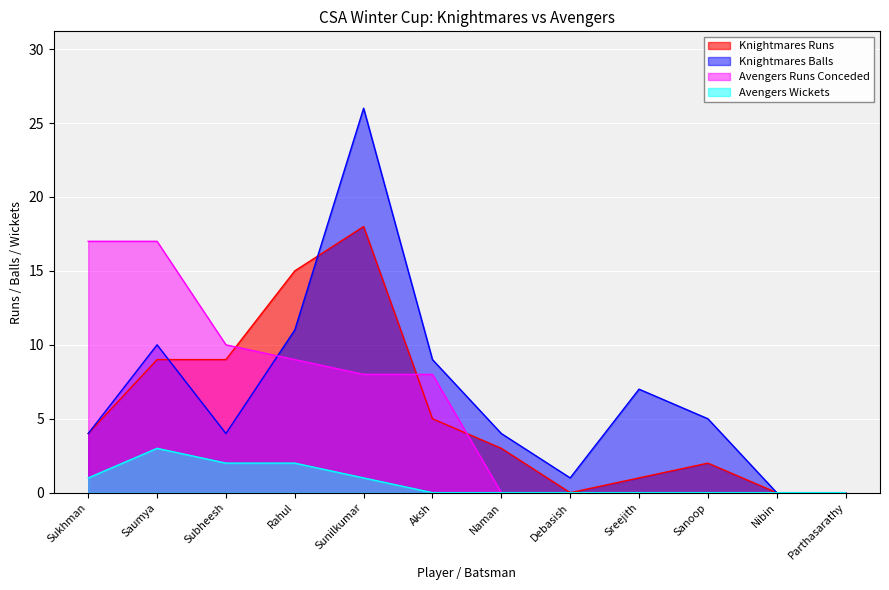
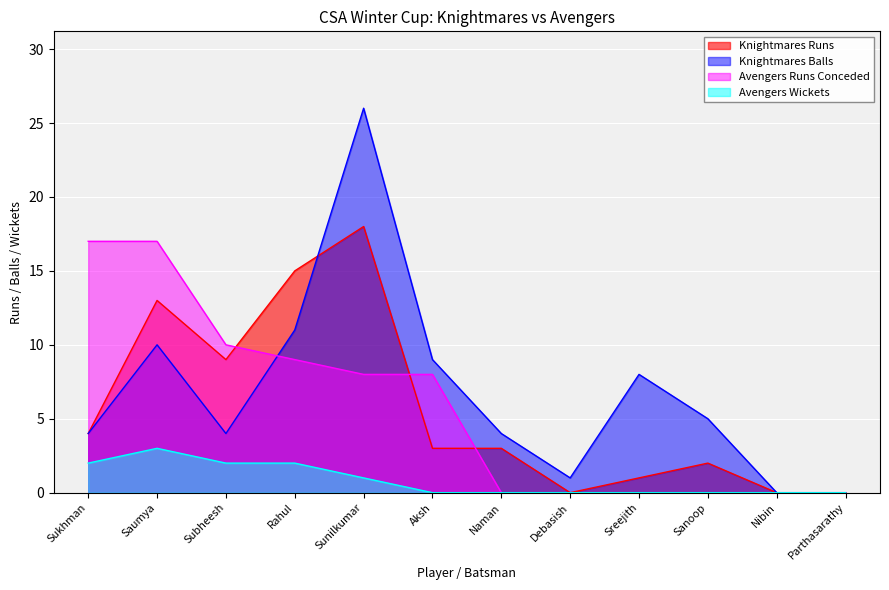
  {
    "Knightmares Runs": {
-     "Saumya": 9,
+     "Saumya": 13,
      "Subheesh": 9,
      "Rahul": 15,
      "Sunilkumar": 18,
-     "Aksh": 5,
+     "Aksh": 3,
      "Naman": 3,
      "Sreejith": 1,
      "Sanoop": 2
    },
    "Knightmares Balls": {
      "Saumya": 10,
      "Subheesh": 4,
      "Rahul": 11,
      "Sunilkumar": 26,
      "Aksh": 9,
      "Naman": 4,
      "Debasish": 1,
-     "Sreejith": 7,
+     "Sreejith": 8,
      "Sanoop": 5
    },
    "Avengers Runs Conceded": {
      "Sukhman": 17,
      "Saumya": 17,
      "Subheesh": 10,
      "Rahul": 9,
      "Sunilkumar": 8,
      "Aksh": 8
    },
    "Avengers Wickets": {
-     "Sukhman": 1,
+     "Sukhman": 2,
      "Saumya": 3,
      "Subheesh": 2,
      "Rahul": 2,
      "Sunilkumar": 1,
      "Aksh": 0
    }
  }
